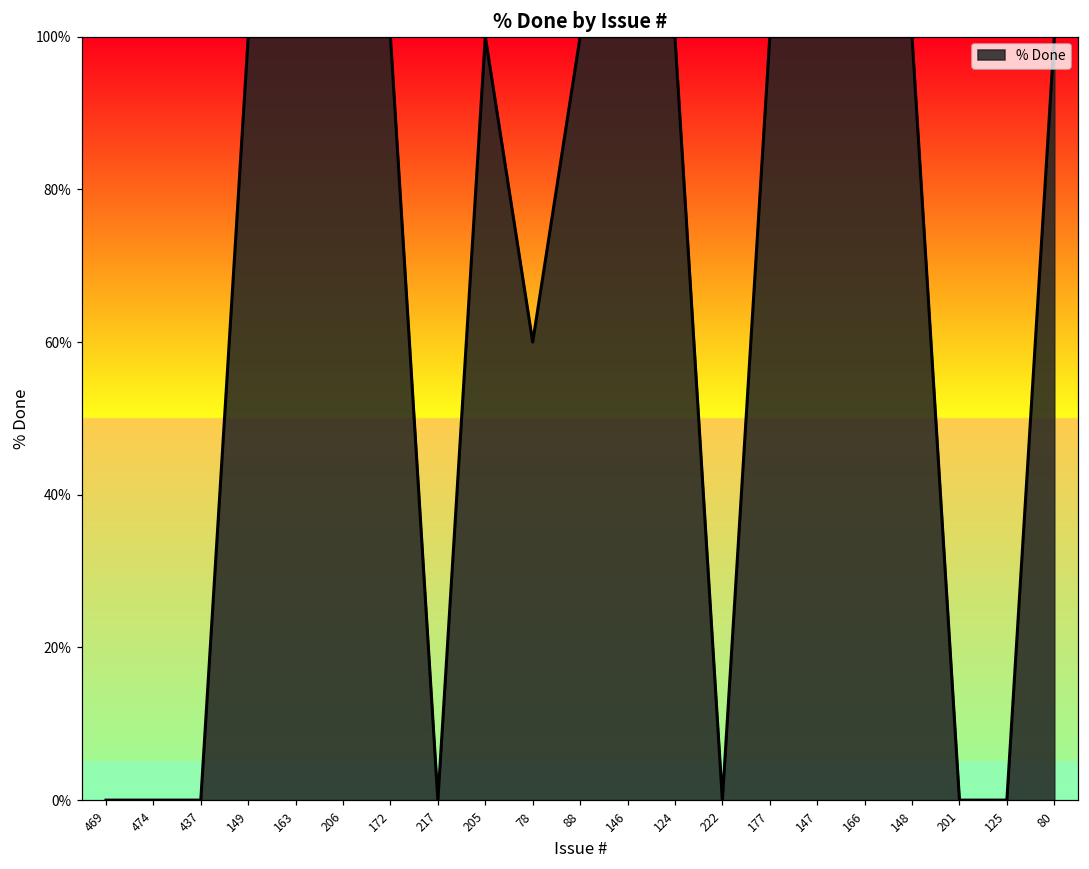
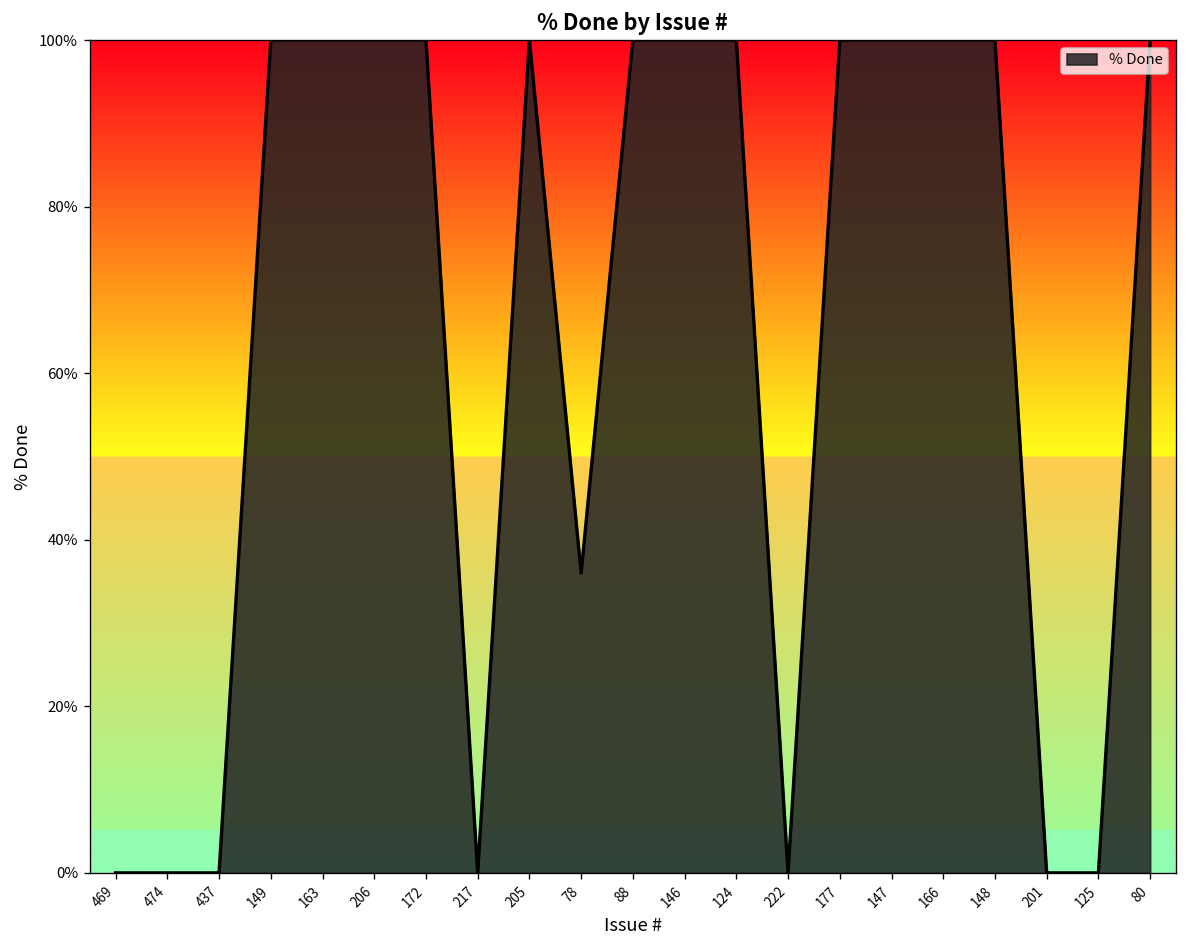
  {
    "149": "100%",
    "163": "100%",
    "206": "100%",
    "172": "100%",
    "205": "100%",
-   "78": "60%",
+   "78": "36%",
    "88": "100%",
    "146": "100%",
    "124": "100%",
    "177": "100%",
    "147": "100%",
    "166": "100%",
    "148": "100%",
    "80": "100%"
  }
